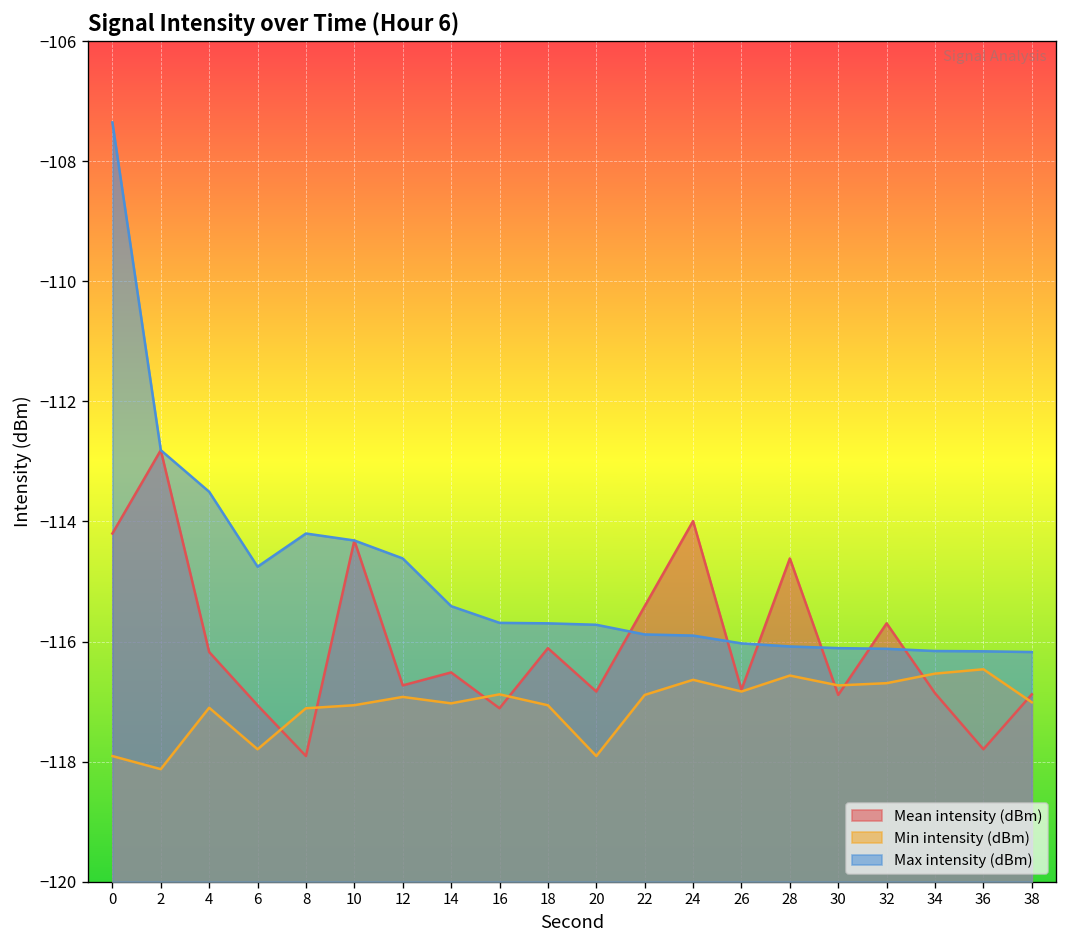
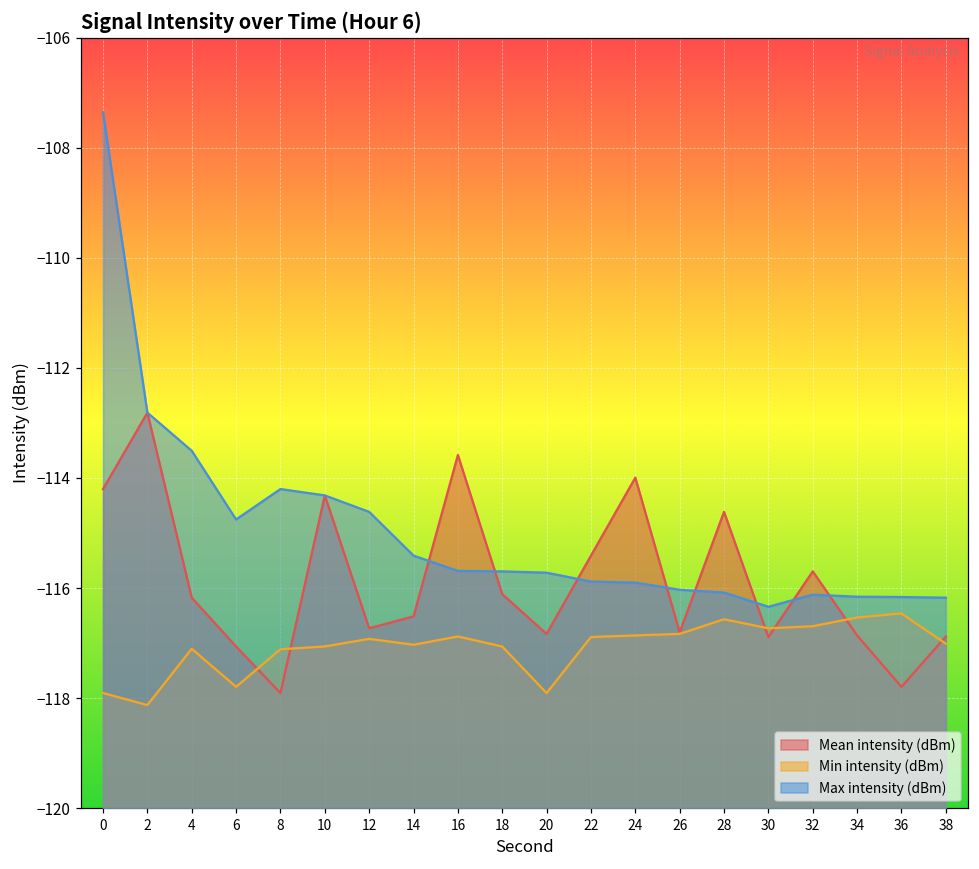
  {
    "Mean intensity (dBm)": {
      "0": -114.2,
      "4": -116.2,
      "6": -117.1,
      "8": -117.9,
      "12": -116.7,
      "14": -116.5,
-     "16": -117.1,
+     "16": -113.6,
      "18": -116.1,
      "20": -116.8,
      "22": -115.4,
      "24": -114.0,
      "28": -114.6,
      "30": -116.9,
      "32": -115.7,
      "34": -116.9,
      "36": -117.8,
      "38": -116.9
    },
    "Min intensity (dBm)": {
      "0": -117.9,
      "2": -118.1,
      "4": -117.1,
      "6": -117.8,
      "8": -117.1,
      "10": -117.1,
      "12": -116.9,
      "14": -117.0,
      "16": -116.9,
      "18": -117.1,
      "20": -117.9,
      "22": -116.9,
-     "24": -116.6,
+     "24": -116.9,
      "28": -116.6,
      "30": -116.7,
      "32": -116.7,
      "34": -116.5,
      "36": -116.5,
      "38": -117.0
    },
    "Max intensity (dBm)": {
      "0": -107.4,
      "4": -113.5,
      "6": -114.8,
      "8": -114.2,
      "12": -114.6,
      "14": -115.4,
      "16": -115.7,
      "18": -115.7,
      "20": -115.7,
      "22": -115.9,
      "24": -115.9,
      "26": -116.0,
      "28": -116.1,
-     "30": -116.1,
+     "30": -116.3,
      "32": -116.1,
      "34": -116.2,
      "36": -116.2,
      "38": -116.2
    }
  }
